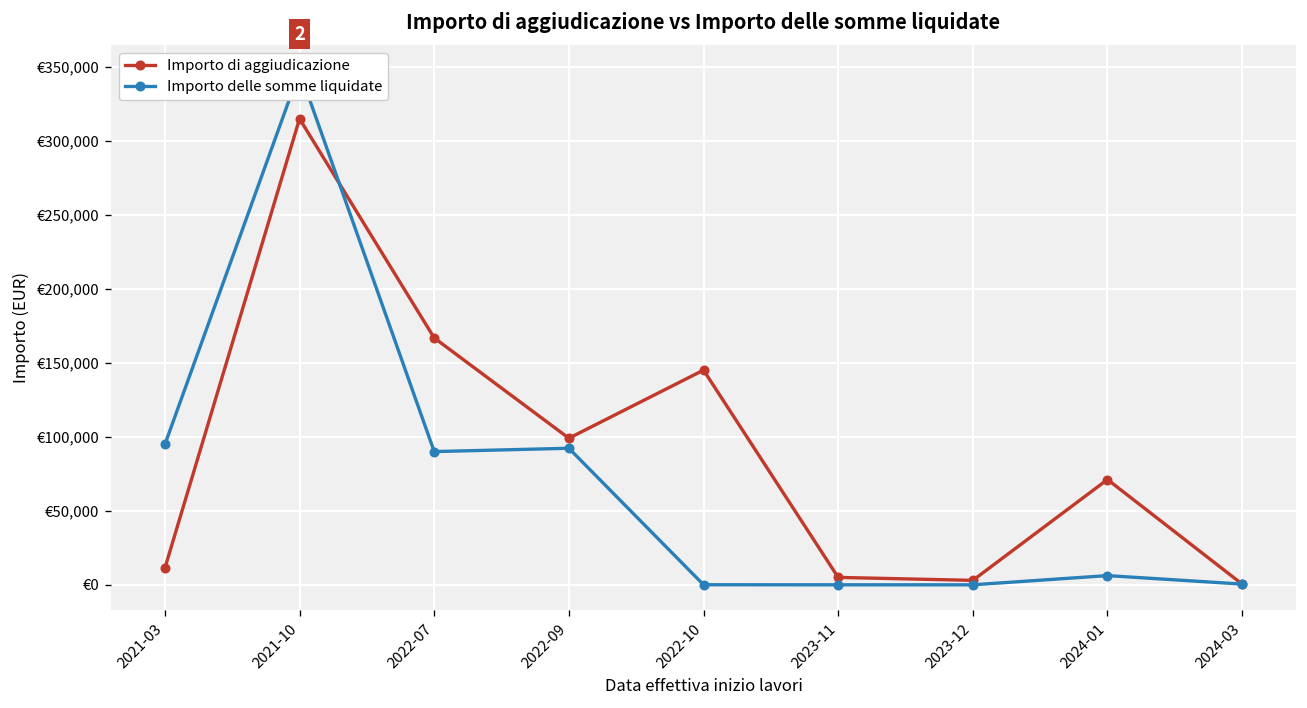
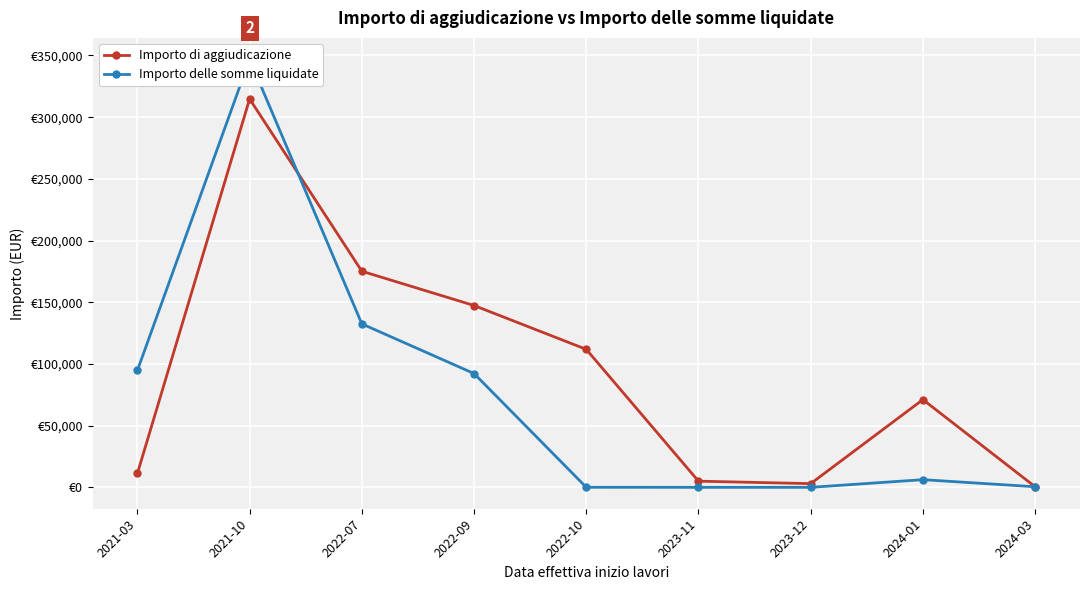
  {
    "Importo di aggiudicazione": {
      "2021-03": "€11,000",
      "2021-10": "€315,000",
-     "2022-07": "€167,000",
-     "2022-09": "€99,000",
-     "2022-10": "€145,000",
+     "2022-07": "€175,000",
+     "2022-09": "€147,000",
+     "2022-10": "€112,000",
      "2023-11": "€5,000",
      "2023-12": "€3,000",
      "2024-01": "€71,000"
    },
    "Importo delle somme liquidate": {
      "2021-03": "€95,000",
-     "2022-07": "€90,000",
+     "2022-07": "€132,000",
      "2022-09": "€92,000",
      "2022-10": "€0",
      "2023-11": "€0",
      "2023-12": "€0",
      "2024-01": "€6,000"
    }
  }
